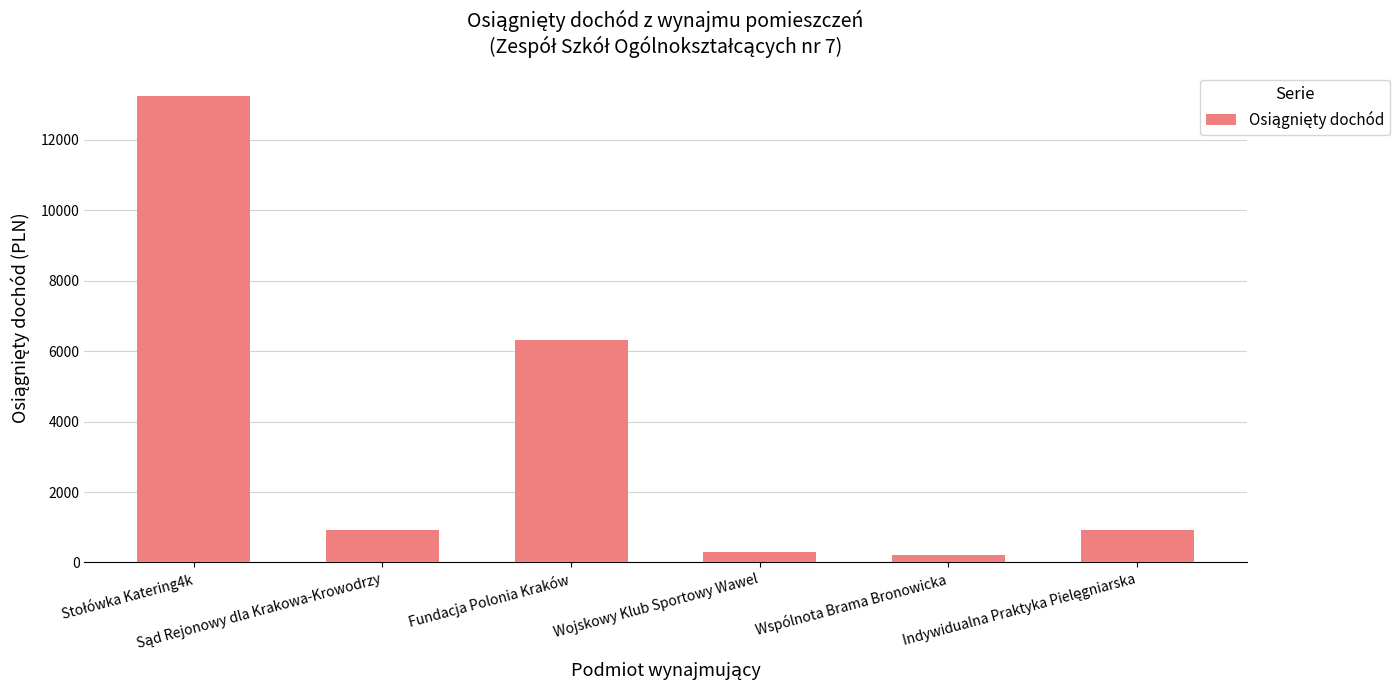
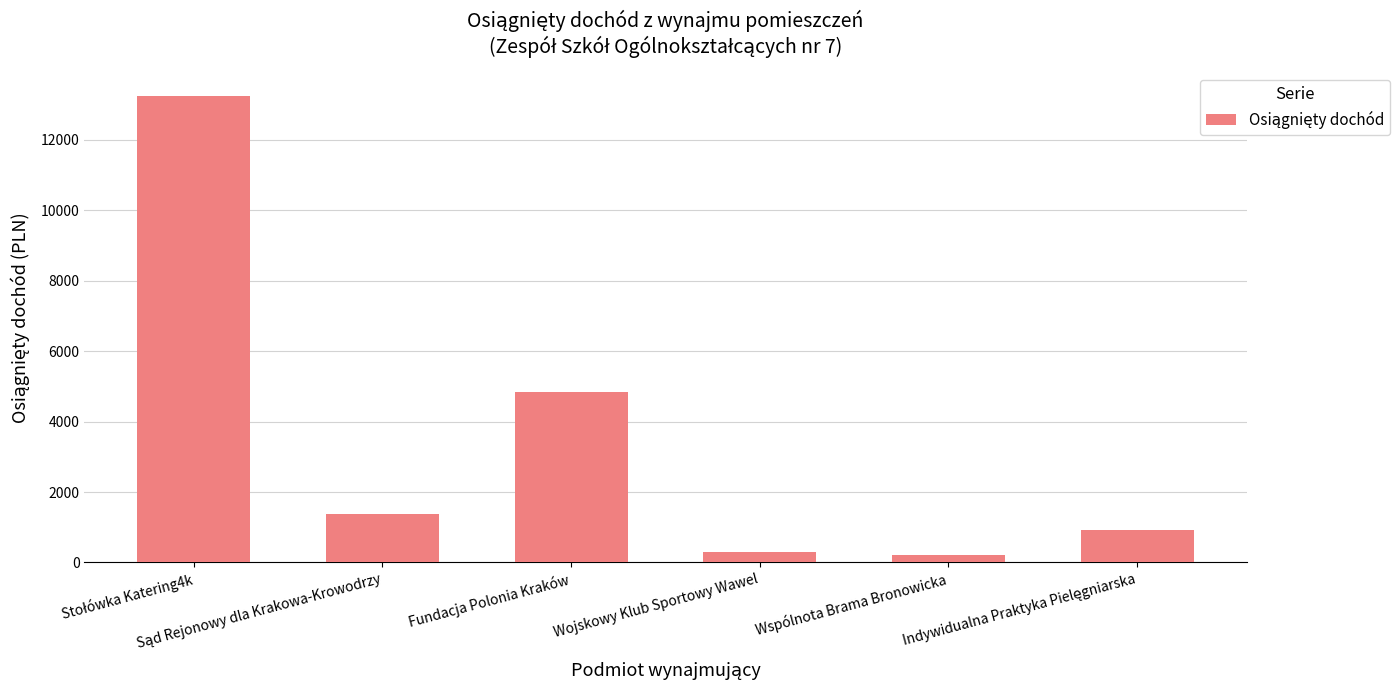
  {
    "Stołówka Katering4k": 13300,
-   "Sąd Rejonowy dla Krakowa-Krowodrzy": 900,
-   "Fundacja Polonia Kraków": 6300,
+   "Sąd Rejonowy dla Krakowa-Krowodrzy": 1400,
+   "Fundacja Polonia Kraków": 4800,
    "Wojskowy Klub Sportowy Wawel": 300,
    "Wspólnota Brama Bronowicka": 200,
    "Indywidualna Praktyka Pielęgniarska": 900
  }
